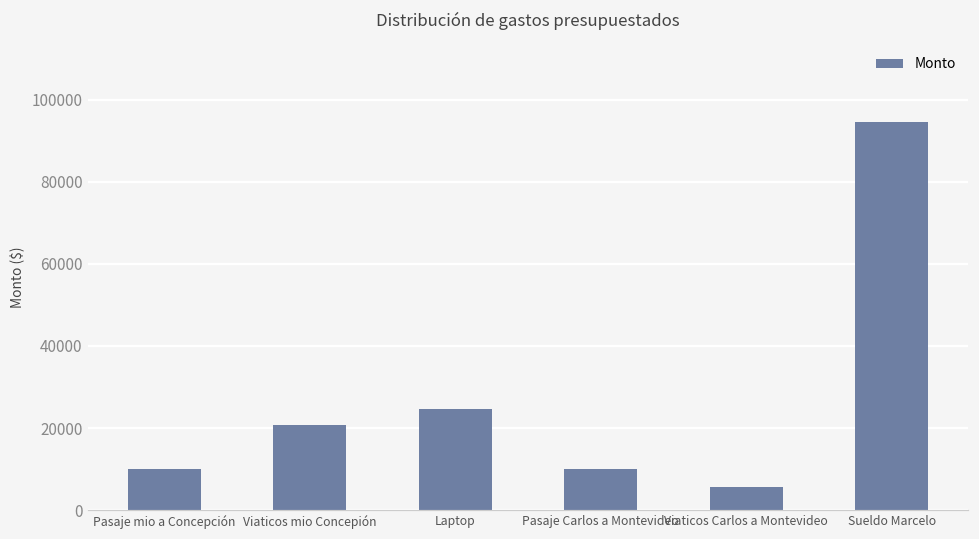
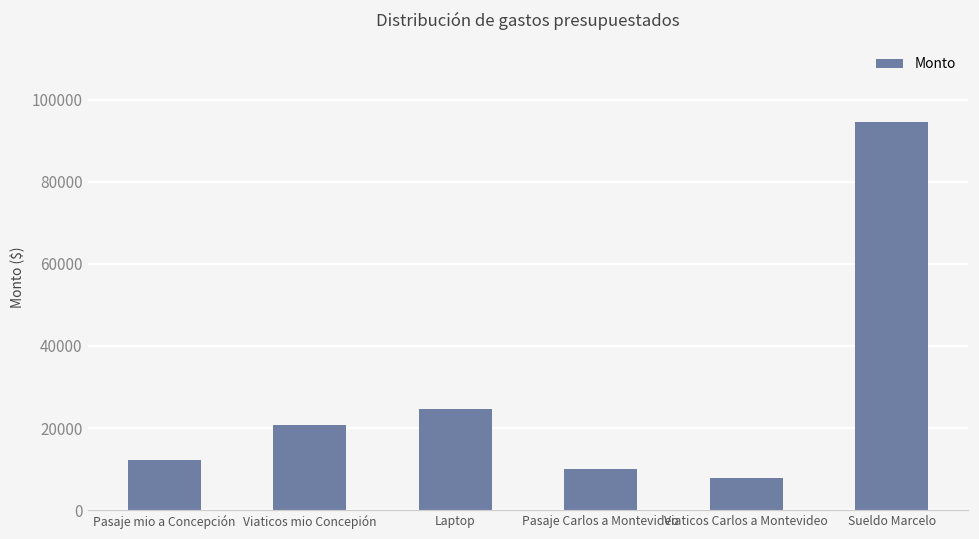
  {
-   "Pasaje mio a Concepción": 10000,
+   "Pasaje mio a Concepción": 12000,
    "Viaticos mio Concepión": 21000,
    "Laptop": 25000,
    "Pasaje Carlos a Montevideo": 10000,
-   "Viaticos Carlos a Montevideo": 6000,
+   "Viaticos Carlos a Montevideo": 8000,
    "Sueldo Marcelo": 95000
  }
